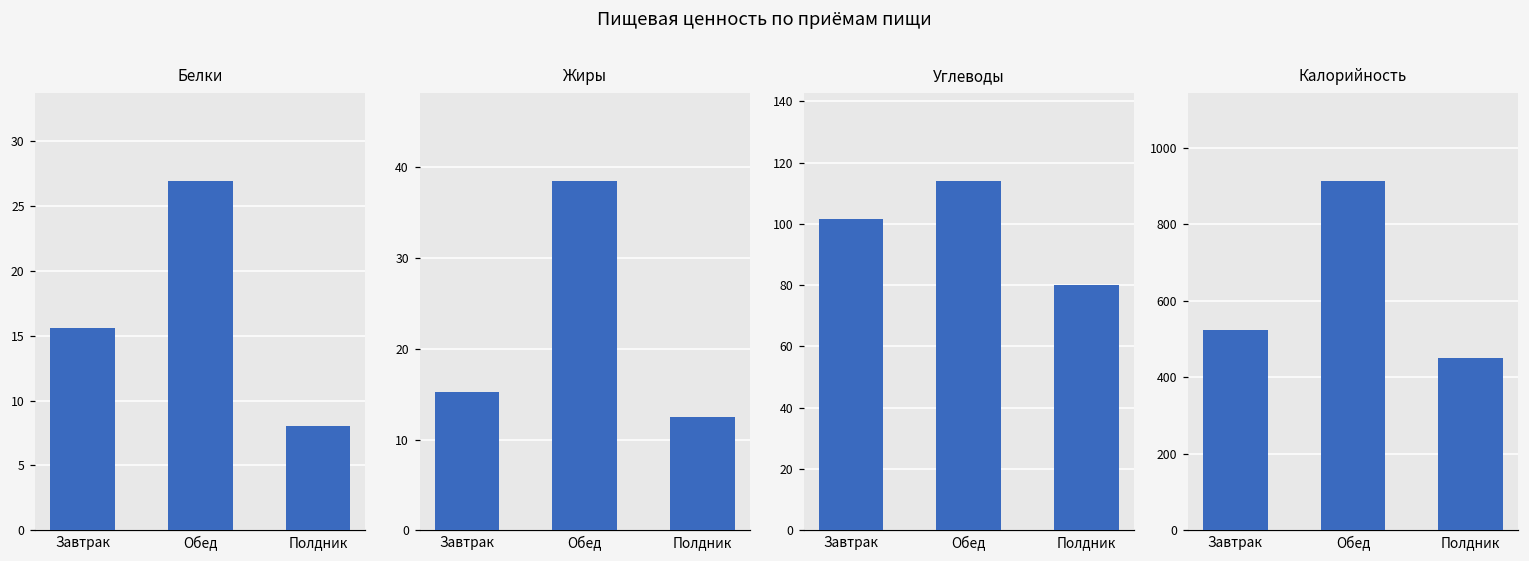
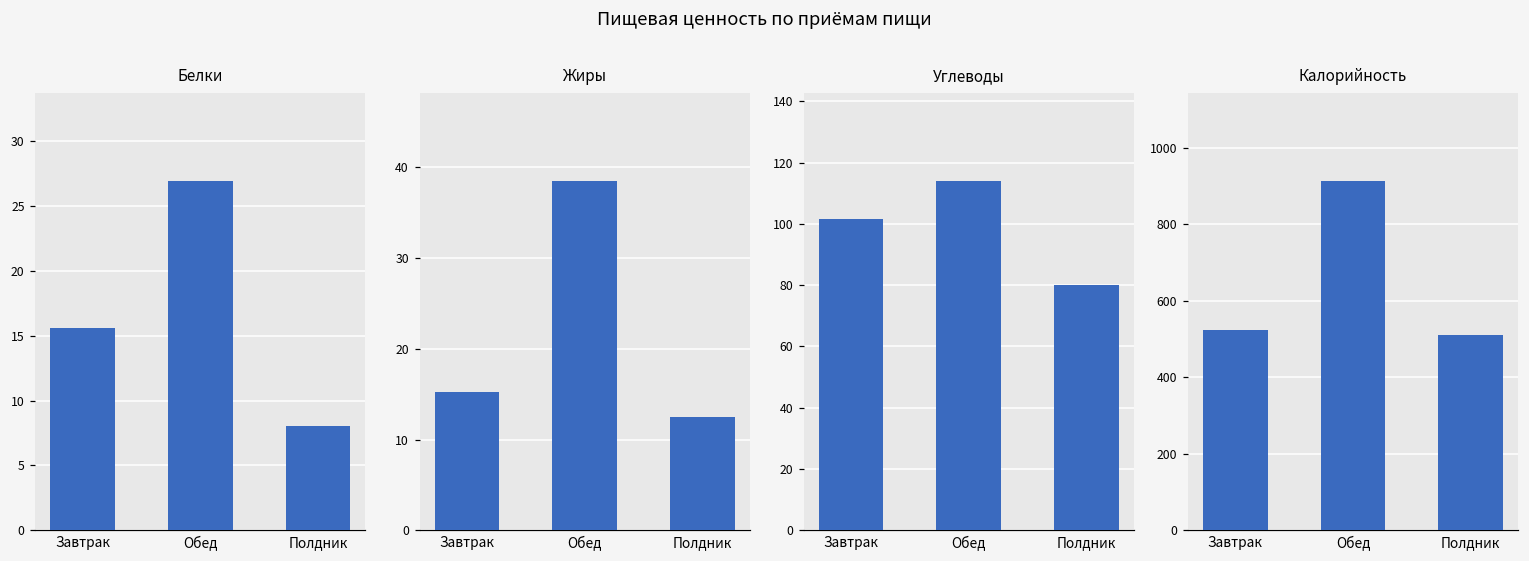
  {
    "Белки": {
      "Завтрак": 15.6,
      "Обед": 27.0,
      "Полдник": 8.1
    },
    "Жиры": {
      "Завтрак": 15,
      "Обед": 39,
      "Полдник": 12
    },
    "Углеводы": {
      "Завтрак": 102,
      "Обед": 114,
      "Полдник": 80
    },
    "Калорийность": {
      "Завтрак": 520,
      "Обед": 910,
-     "Полдник": 450
+     "Полдник": 510
    }
  }
